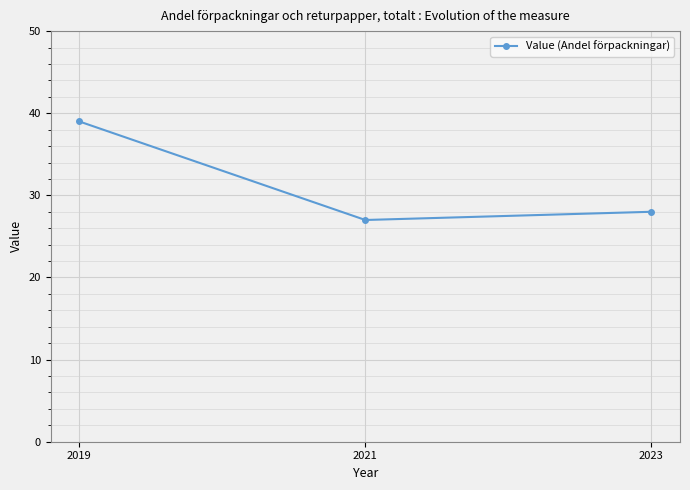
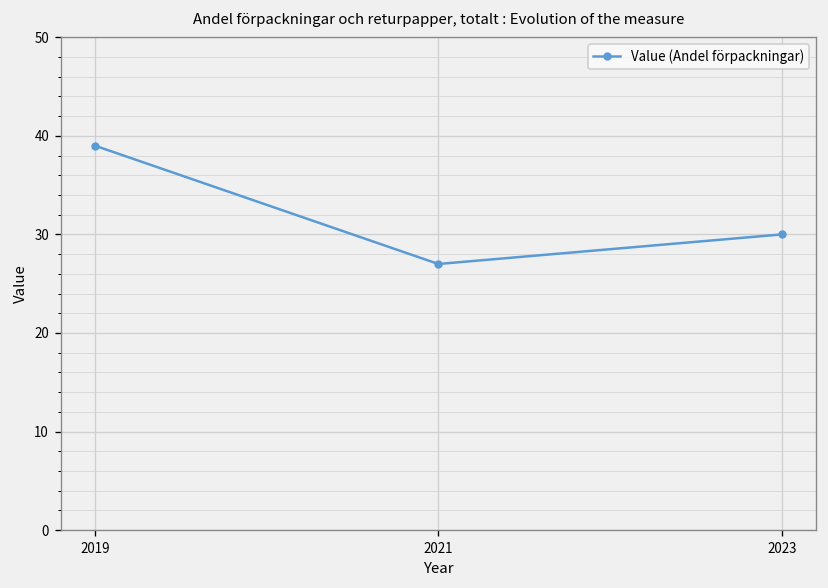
  {
    "2019": 39,
    "2021": 27,
-   "2023": 28
+   "2023": 30
  }
